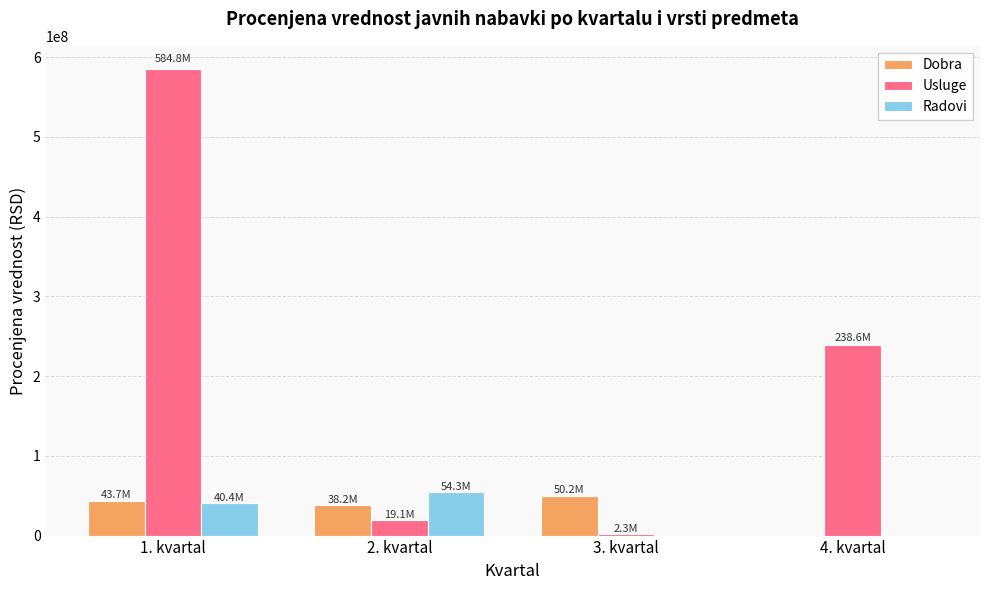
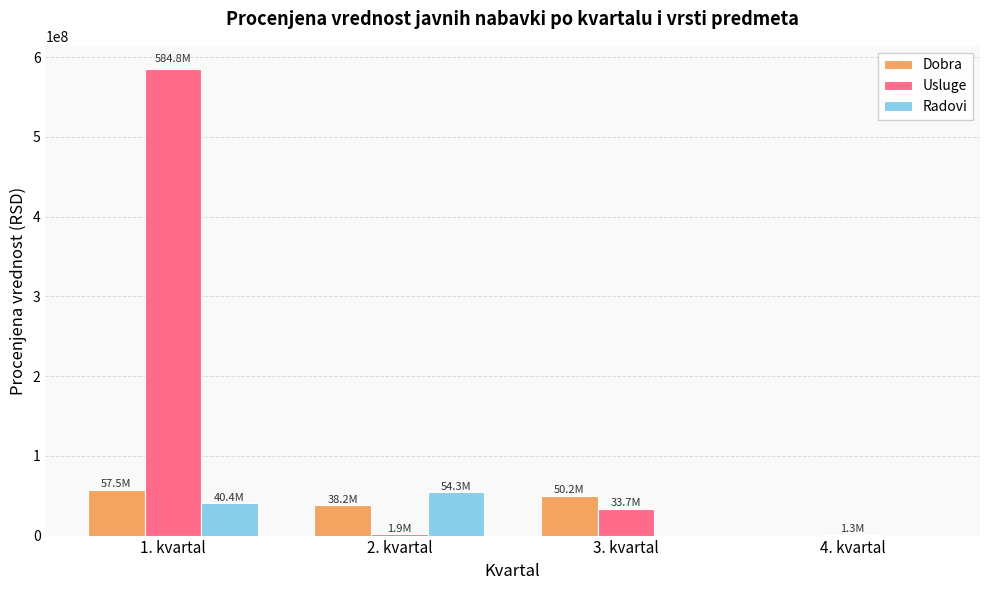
  {
    "Dobra": {
-     "1. kvartal": "43.7M",
+     "1. kvartal": "57.5M",
      "2. kvartal": "38.2M",
      "3. kvartal": "50.2M"
    },
    "Usluge": {
      "1. kvartal": "584.8M",
-     "2. kvartal": "19.1M",
-     "3. kvartal": "2.3M",
-     "4. kvartal": "238.6M"
+     "2. kvartal": "1.9M",
+     "3. kvartal": "33.7M",
+     "4. kvartal": "1.3M"
    },
    "Radovi": {
      "1. kvartal": "40.4M",
      "2. kvartal": "54.3M"
    }
  }
